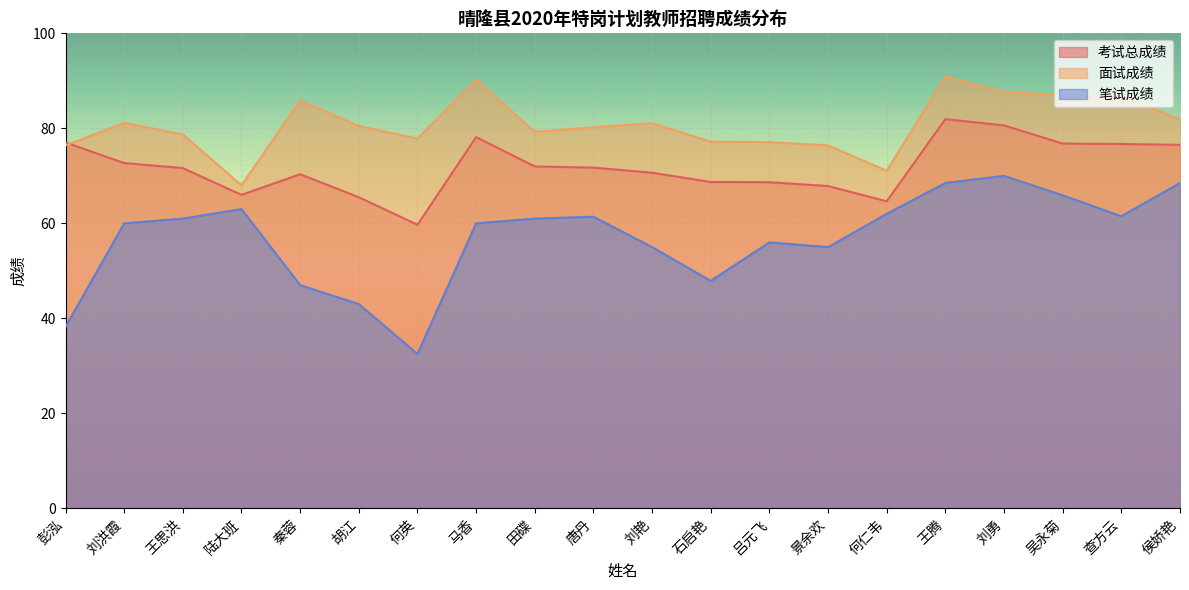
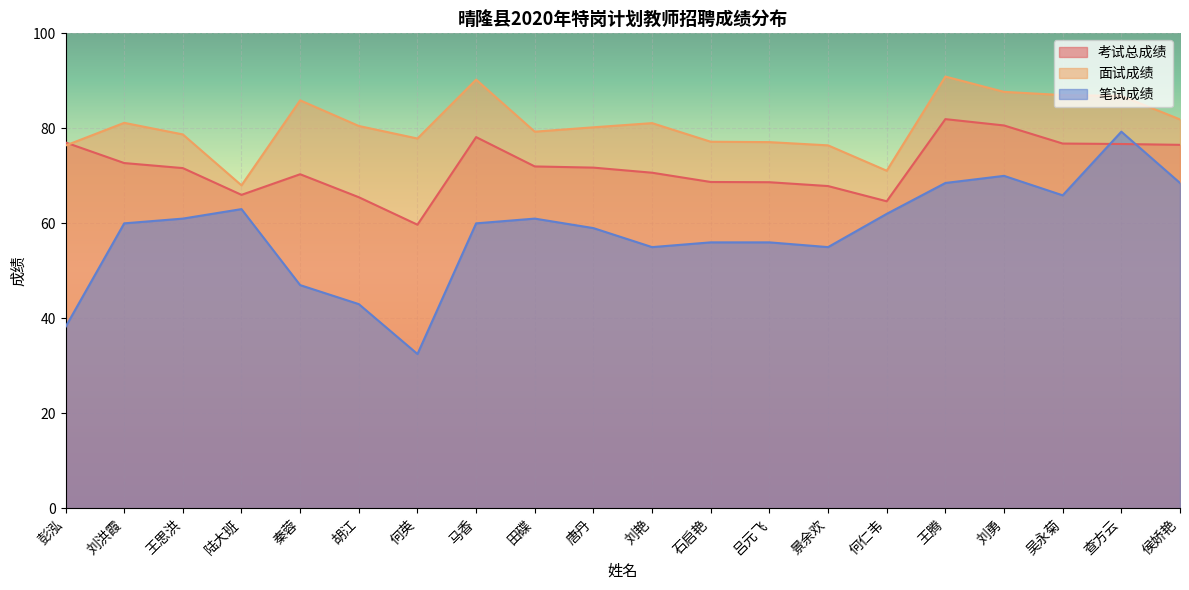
  {
    "笔试成绩": {
      "彭泓": 38,
      "刘洪霞": 60,
      "王思洪": 61,
      "陆大班": 63,
      "秦蓉": 47,
      "胡江": 43,
      "何英": 33,
      "马香": 60,
      "田碟": 61,
-     "唐丹": 61,
+     "唐丹": 59,
      "刘艳": 55,
-     "石启艳": 48,
+     "石启艳": 56,
      "吕元飞": 56,
      "景余欢": 55,
      "何仁韦": 62,
      "王腾": 69,
      "刘勇": 70,
      "吴永菊": 66,
-     "查方云": 62,
+     "查方云": 79,
      "侯娇艳": 69
    }
  }
